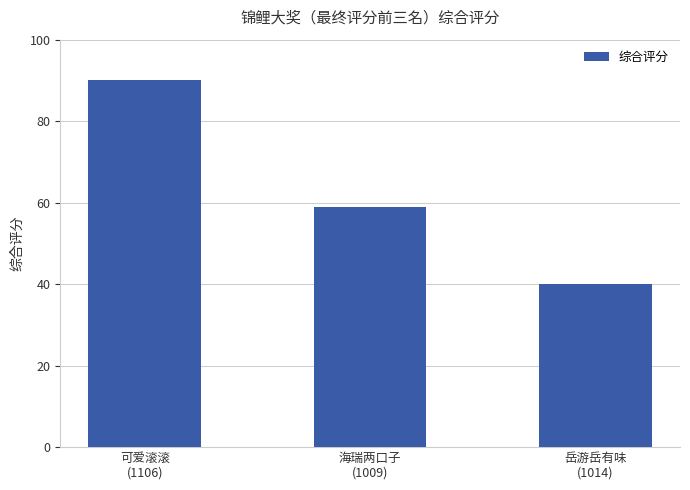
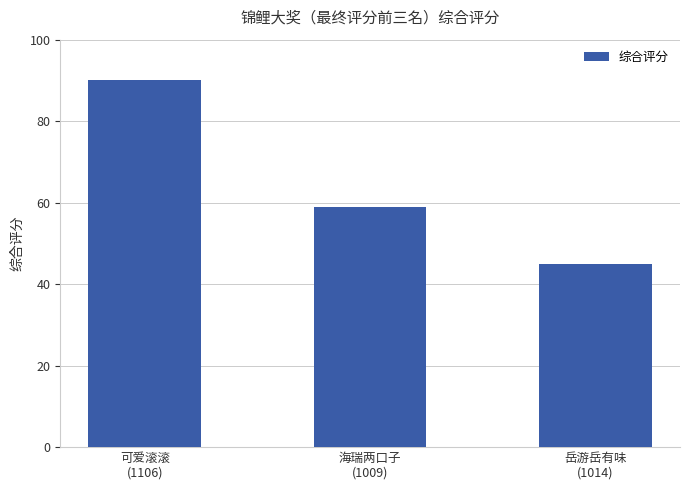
  {
    "可爱滚滚 (1106)": 90,
    "海瑞两口子 (1009)": 59,
-   "岳游岳有味 (1014)": 40
+   "岳游岳有味 (1014)": 45
  }
